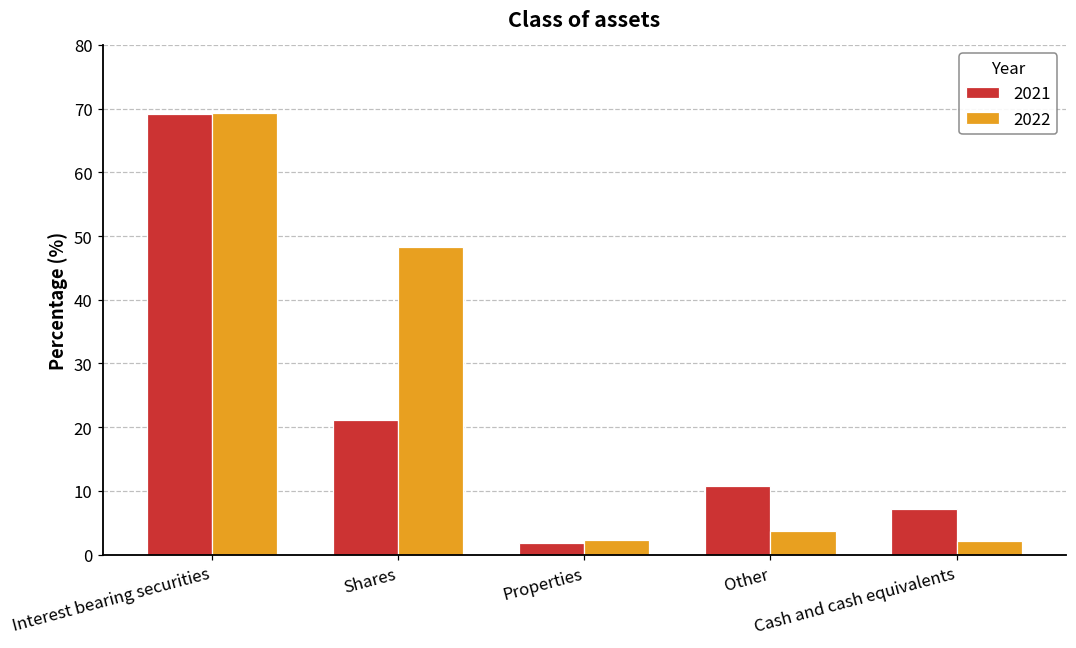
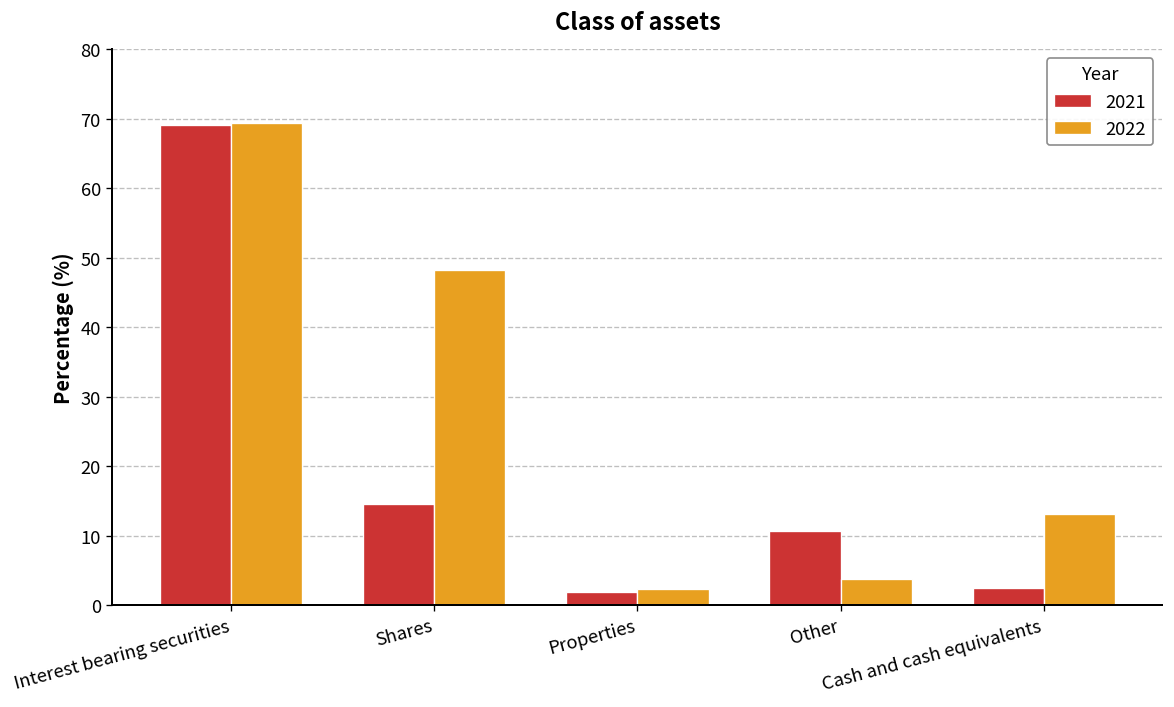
  {
    "2021": {
      "Interest bearing securities": 69,
-     "Shares": 21,
+     "Shares": 15,
      "Properties": 2,
      "Other": 11,
-     "Cash and cash equivalents": 7
+     "Cash and cash equivalents": 3
    },
    "2022": {
      "Interest bearing securities": 69,
      "Shares": 48,
      "Properties": 2,
      "Other": 4,
-     "Cash and cash equivalents": 2
+     "Cash and cash equivalents": 13
    }
  }
